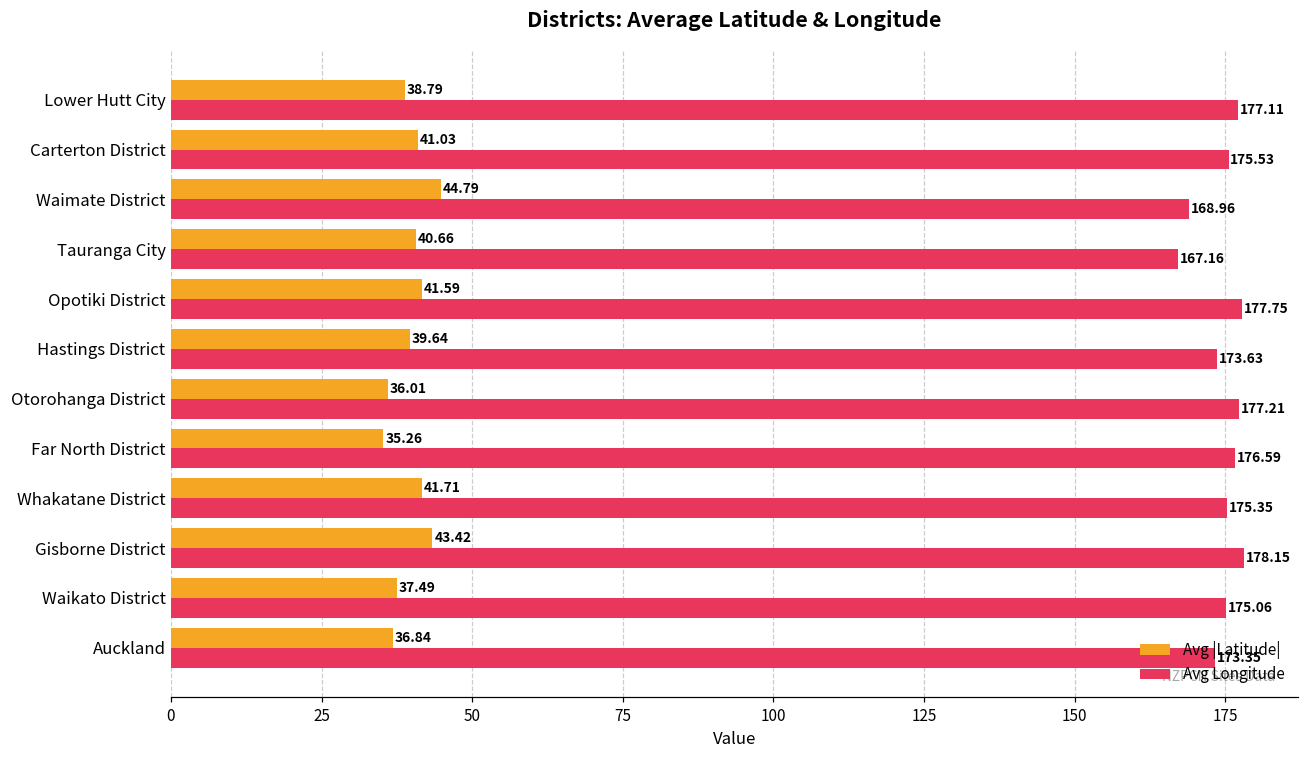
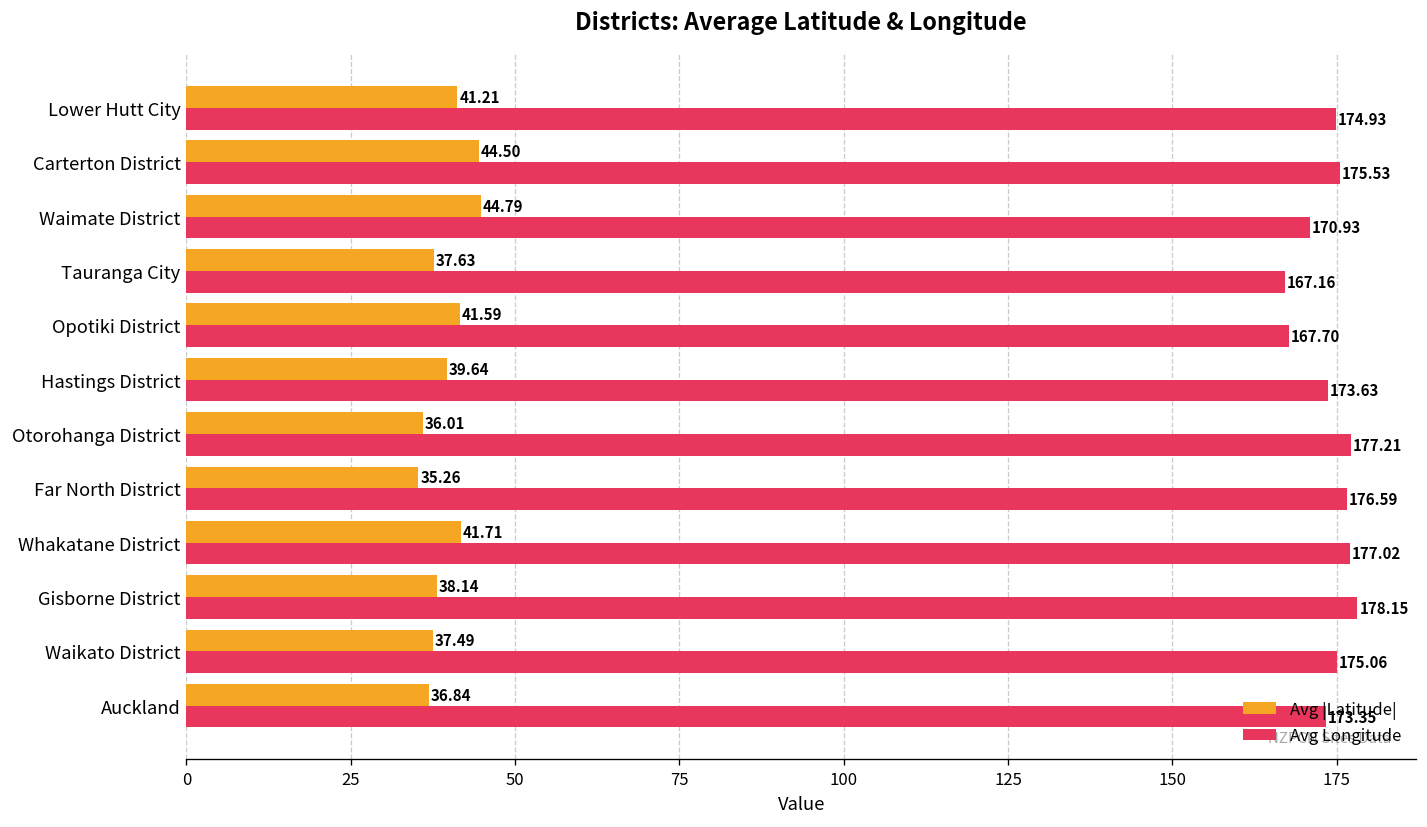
  {
    "Avg |Latitude|": {
-     "Lower Hutt City": 38.79,
-     "Carterton District": 41.03,
+     "Lower Hutt City": 41.21,
+     "Carterton District": 44.50,
      "Waimate District": 44.79,
-     "Tauranga City": 40.66,
+     "Tauranga City": 37.63,
      "Opotiki District": 41.59,
      "Hastings District": 39.64,
      "Otorohanga District": 36.01,
      "Far North District": 35.26,
      "Whakatane District": 41.71,
-     "Gisborne District": 43.42,
+     "Gisborne District": 38.14,
      "Waikato District": 37.49,
      "Auckland": 36.84
    },
    "Avg Longitude": {
-     "Lower Hutt City": 177.11,
+     "Lower Hutt City": 174.93,
      "Carterton District": 175.53,
-     "Waimate District": 168.96,
+     "Waimate District": 170.93,
      "Tauranga City": 167.16,
-     "Opotiki District": 177.75,
+     "Opotiki District": 167.70,
      "Hastings District": 173.63,
      "Otorohanga District": 177.21,
      "Far North District": 176.59,
-     "Whakatane District": 175.35,
+     "Whakatane District": 177.02,
      "Gisborne District": 178.15,
      "Waikato District": 175.06,
      "Auckland": 173.35
    }
  }
